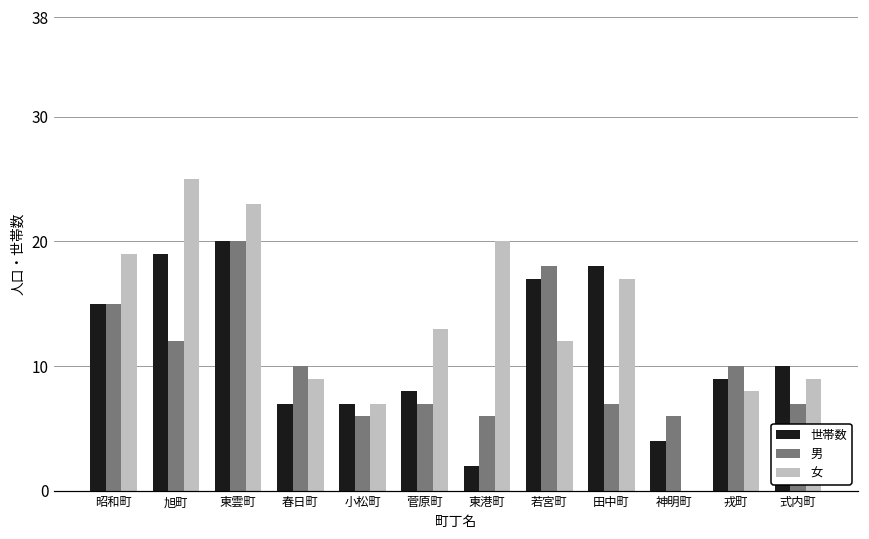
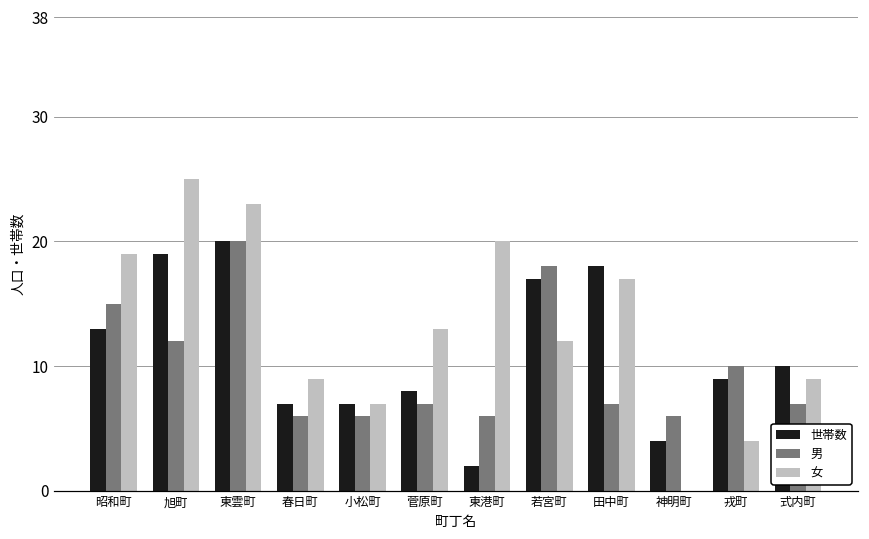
  {
    "世帯数": {
-     "昭和町": 15,
+     "昭和町": 13,
      "旭町": 19,
      "東雲町": 20,
      "春日町": 7,
      "小松町": 7,
      "菅原町": 8,
      "東港町": 2,
      "若宮町": 17,
      "田中町": 18,
      "神明町": 4,
      "戎町": 9,
      "式内町": 10
    },
    "男": {
      "昭和町": 15,
      "旭町": 12,
      "東雲町": 20,
-     "春日町": 10,
+     "春日町": 6,
      "小松町": 6,
      "菅原町": 7,
      "東港町": 6,
      "若宮町": 18,
      "田中町": 7,
      "神明町": 6,
      "戎町": 10,
      "式内町": 7
    },
    "女": {
      "昭和町": 19,
      "旭町": 25,
      "東雲町": 23,
      "春日町": 9,
      "小松町": 7,
      "菅原町": 13,
      "東港町": 20,
      "若宮町": 12,
      "田中町": 17,
      "神明町": 0,
-     "戎町": 8,
+     "戎町": 4,
      "式内町": 9
    }
  }
